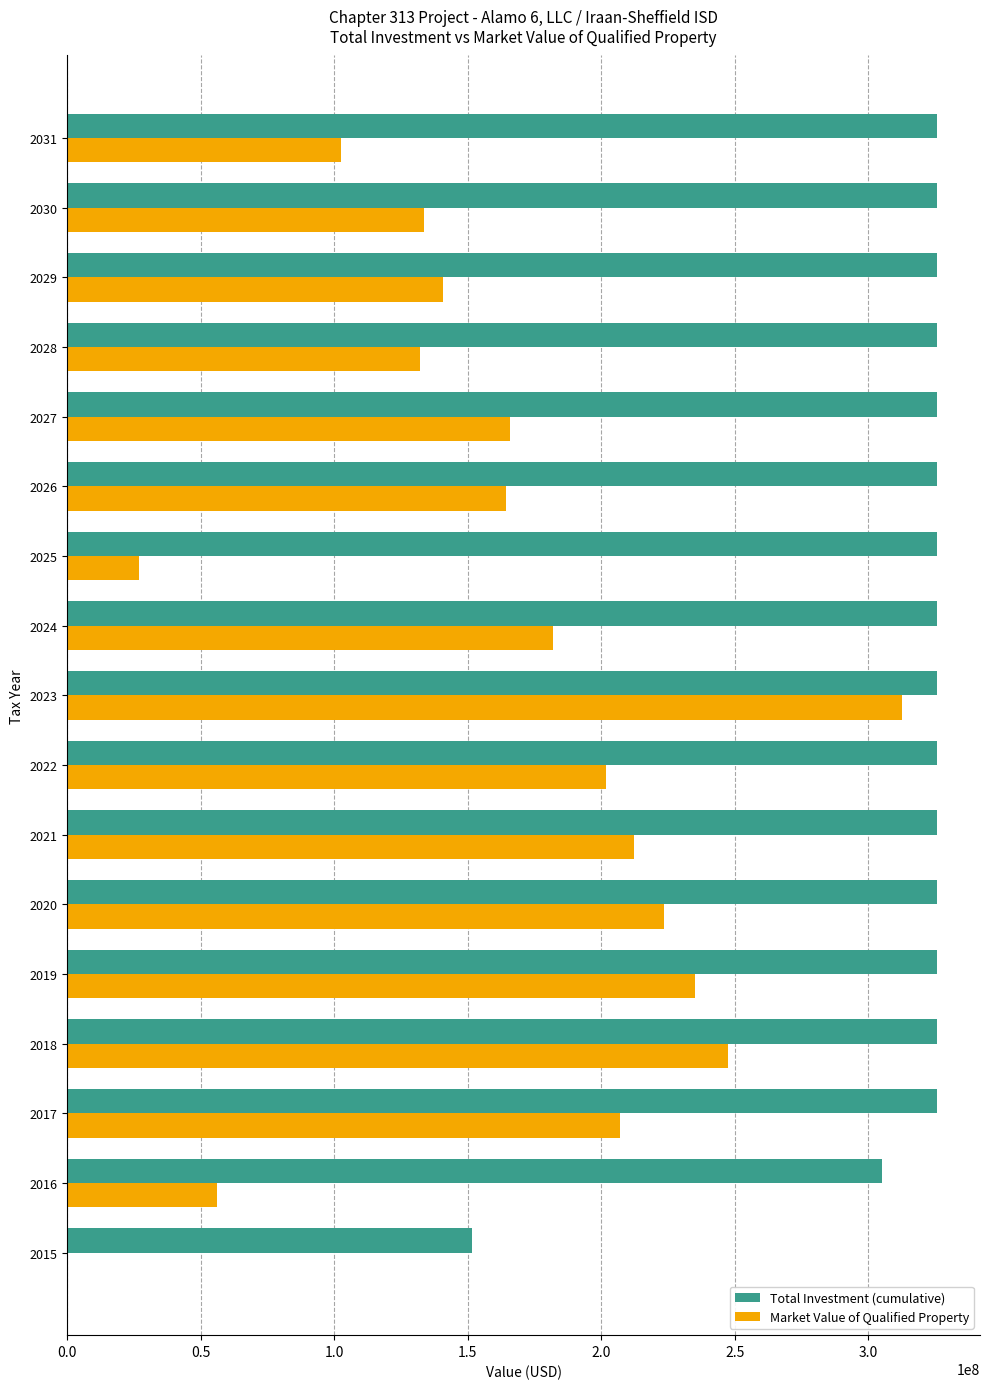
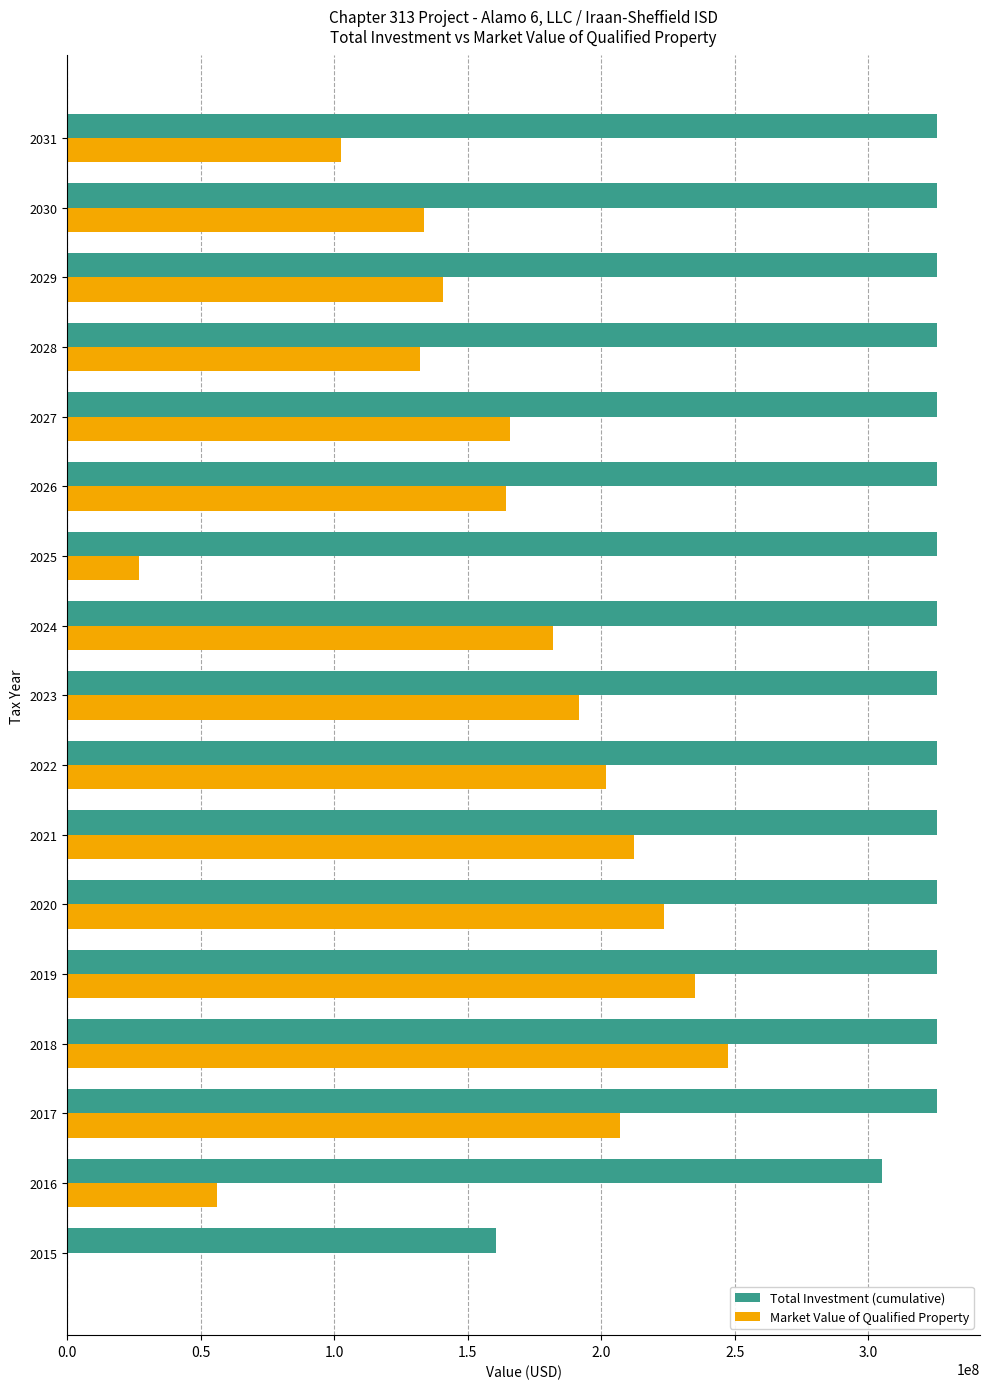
  {
    "Total Investment (cumulative)": {
      "2031": 326000000,
      "2030": 326000000,
      "2029": 326000000,
      "2028": 326000000,
      "2027": 326000000,
      "2026": 326000000,
      "2025": 326000000,
      "2024": 326000000,
      "2023": 326000000,
      "2022": 326000000,
      "2021": 326000000,
      "2020": 326000000,
      "2019": 326000000,
      "2018": 326000000,
      "2017": 326000000,
      "2016": 305000000,
-     "2015": 152000000
+     "2015": 160000000
    },
    "Market Value of Qualified Property": {
      "2031": 102000000,
      "2030": 134000000,
      "2029": 141000000,
      "2028": 132000000,
      "2027": 166000000,
      "2026": 164000000,
      "2025": 27000000,
      "2024": 182000000,
-     "2023": 313000000,
+     "2023": 192000000,
      "2022": 202000000,
      "2021": 212000000,
      "2020": 223000000,
      "2019": 235000000,
      "2018": 248000000,
      "2017": 207000000,
      "2016": 56000000,
      "2015": 0
    }
  }
